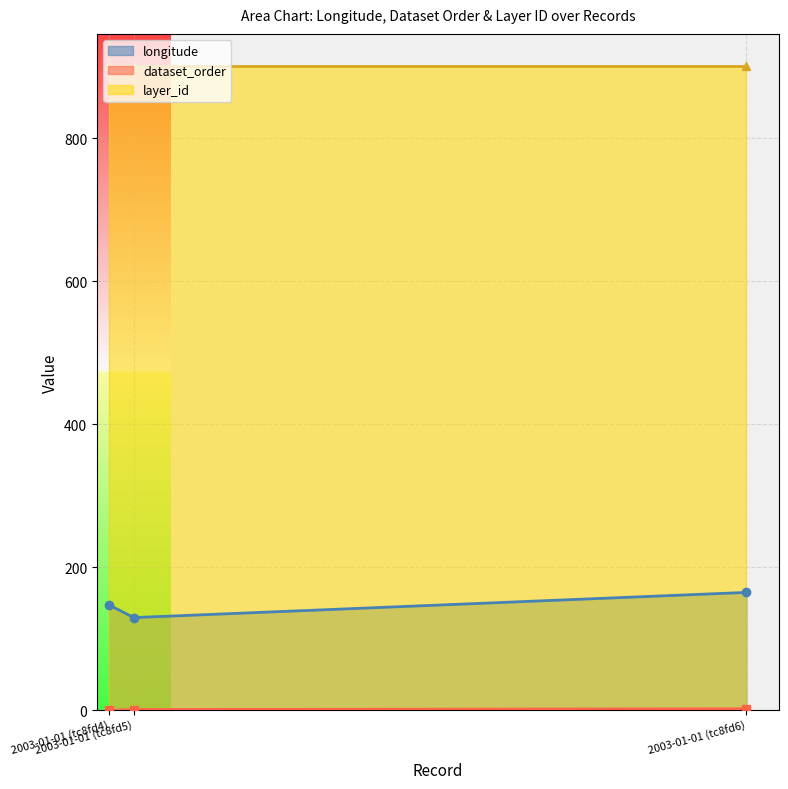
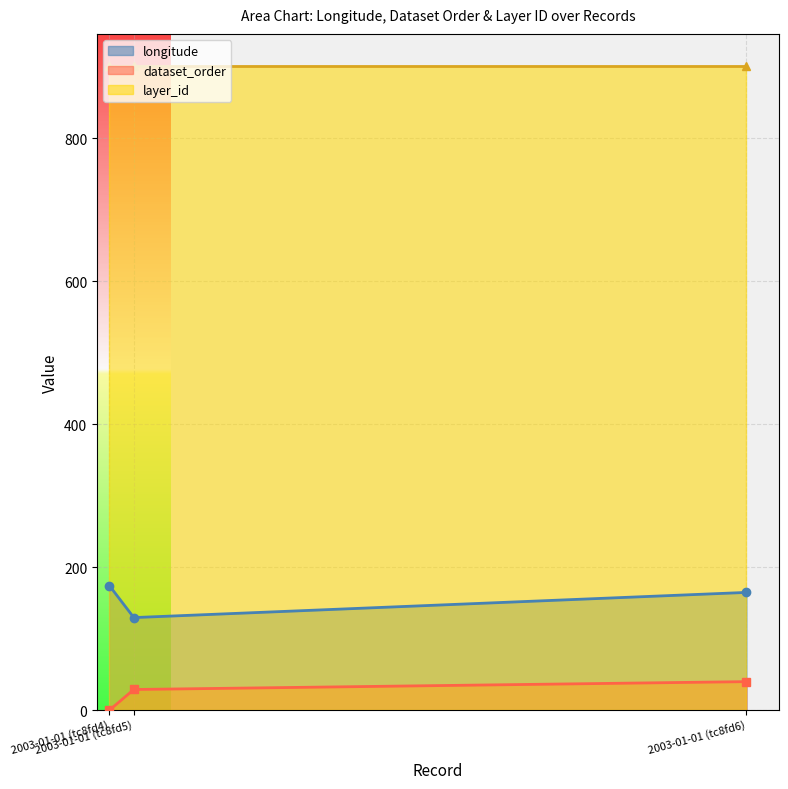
  {
    "longitude": {
-     "2003-01-01 (tc8fd4)": 150,
+     "2003-01-01 (tc8fd4)": 170,
      "2003-01-01 (tc8fd5)": 130,
      "2003-01-01 (tc8fd6)": 160
    },
    "dataset_order": {
      "2003-01-01 (tc8fd4)": 0,
-     "2003-01-01 (tc8fd5)": 0,
-     "2003-01-01 (tc8fd6)": 0
+     "2003-01-01 (tc8fd5)": 30,
+     "2003-01-01 (tc8fd6)": 40
    },
    "layer_id": {
      "2003-01-01 (tc8fd6)": 900
    }
  }
